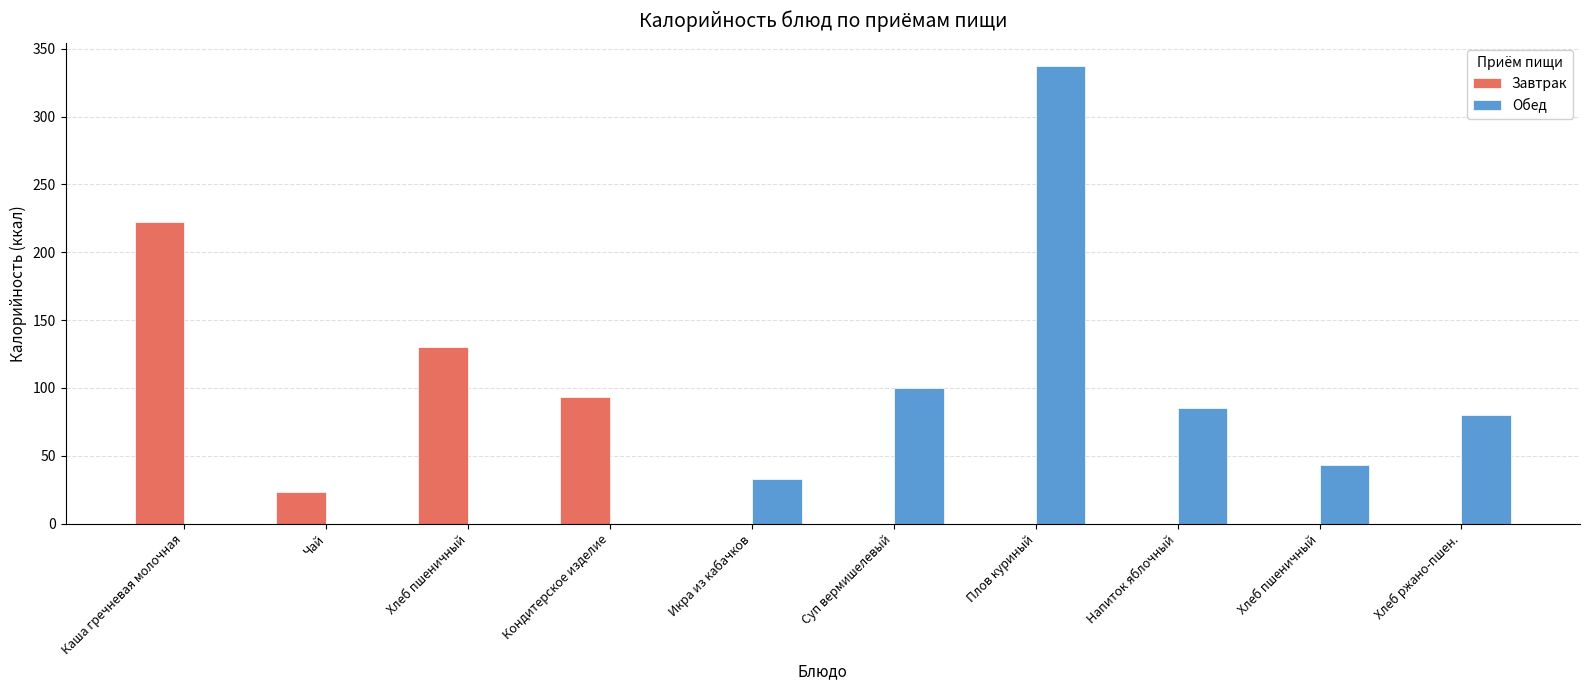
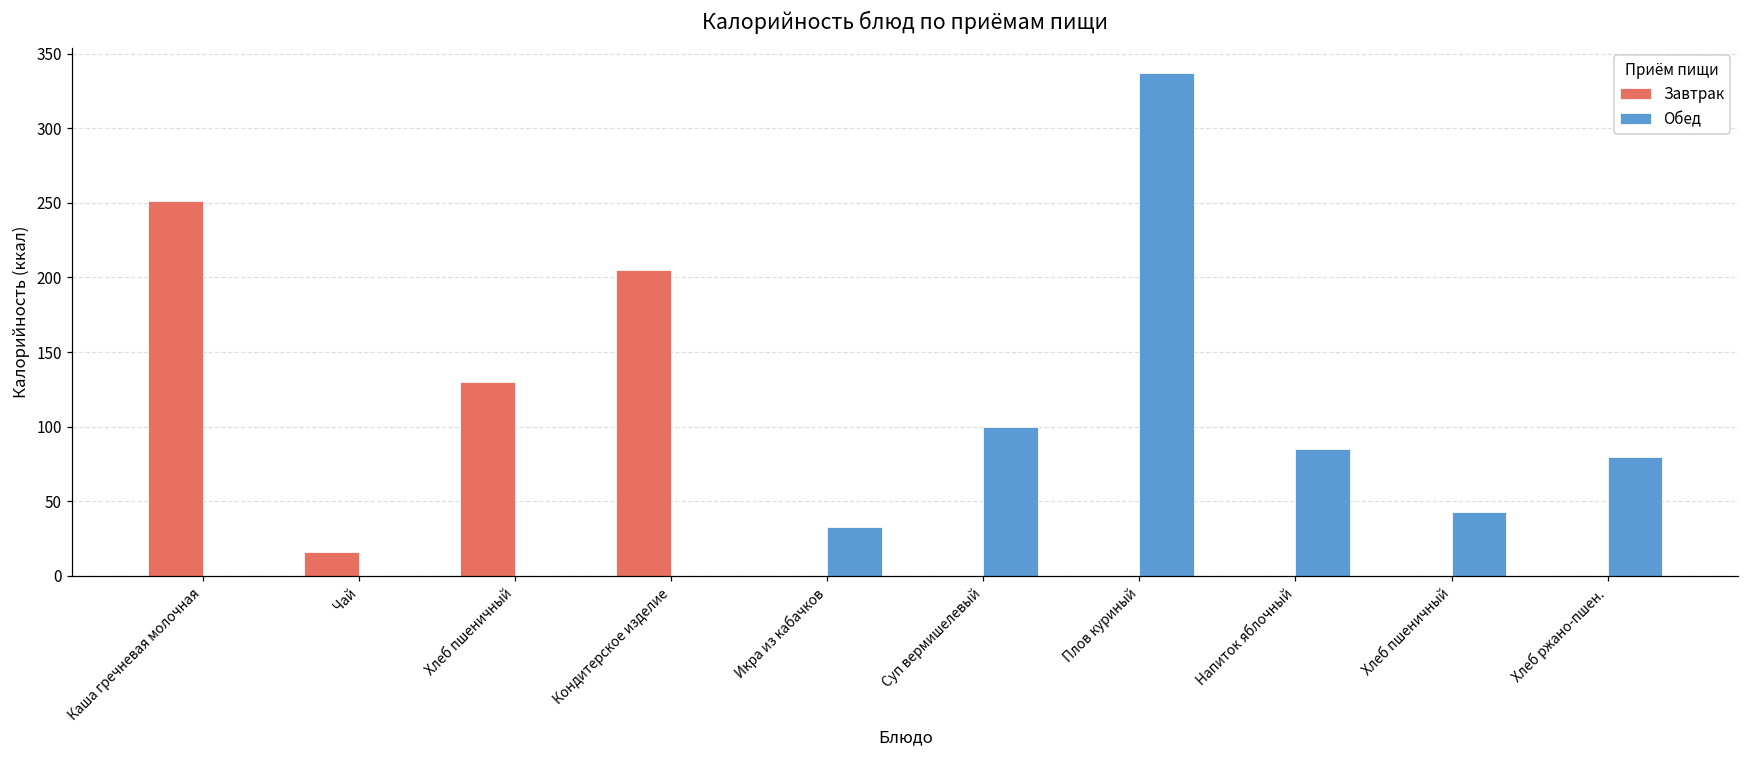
  {
    "Завтрак": {
-     "Каша гречневая молочная": 222,
-     "Чай": 23,
-     "Кондитерское изделие": 93,
+     "Каша гречневая молочная": 251,
+     "Чай": 16,
+     "Кондитерское изделие": 205,
      "Икра из кабачков": 0,
      "Суп вермишелевый": 0,
      "Плов куриный": 0,
      "Напиток яблочный": 0,
      "Хлеб ржано-пшен.": 0
    },
    "Обед": {
      "Каша гречневая молочная": 0,
      "Чай": 0,
      "Кондитерское изделие": 0,
      "Икра из кабачков": 33,
      "Суп вермишелевый": 100,
      "Плов куриный": 337,
      "Напиток яблочный": 85,
      "Хлеб ржано-пшен.": 80
    }
  }
